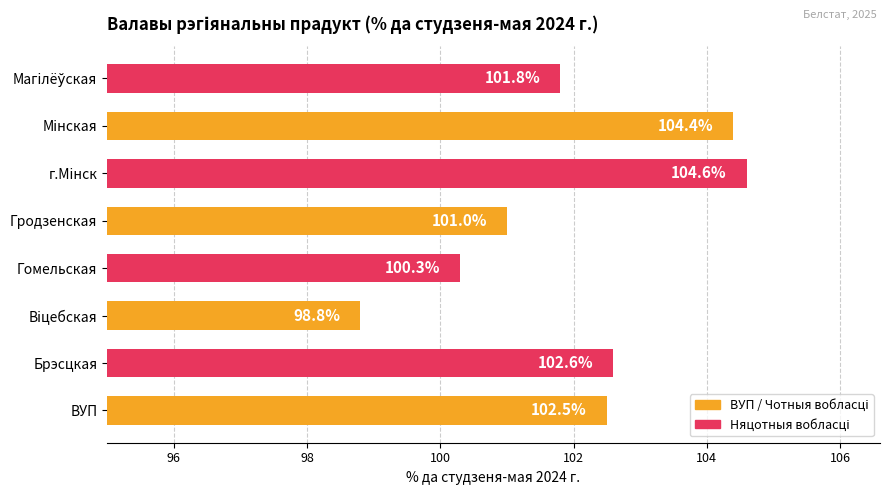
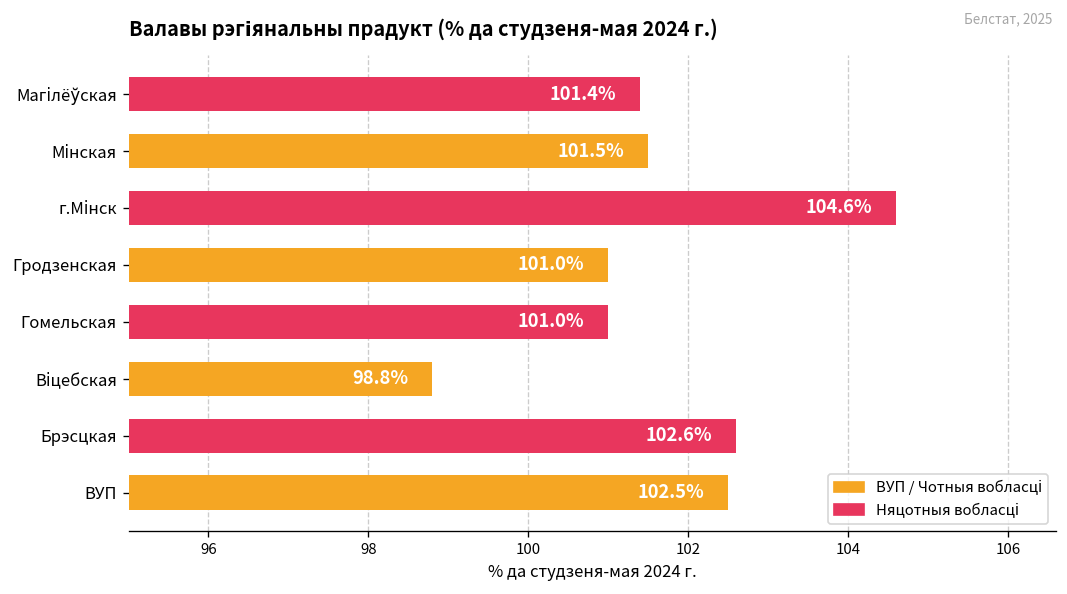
  {
-   "Магілёўская": "101.8%",
-   "Мінская": "104.4%",
+   "Магілёўская": "101.4%",
+   "Мінская": "101.5%",
    "г.Мінск": "104.6%",
    "Гродзенская": "101.0%",
-   "Гомельская": "100.3%",
+   "Гомельская": "101.0%",
    "Віцебская": "98.8%",
    "Брэсцкая": "102.6%",
    "ВУП": "102.5%"
  }
